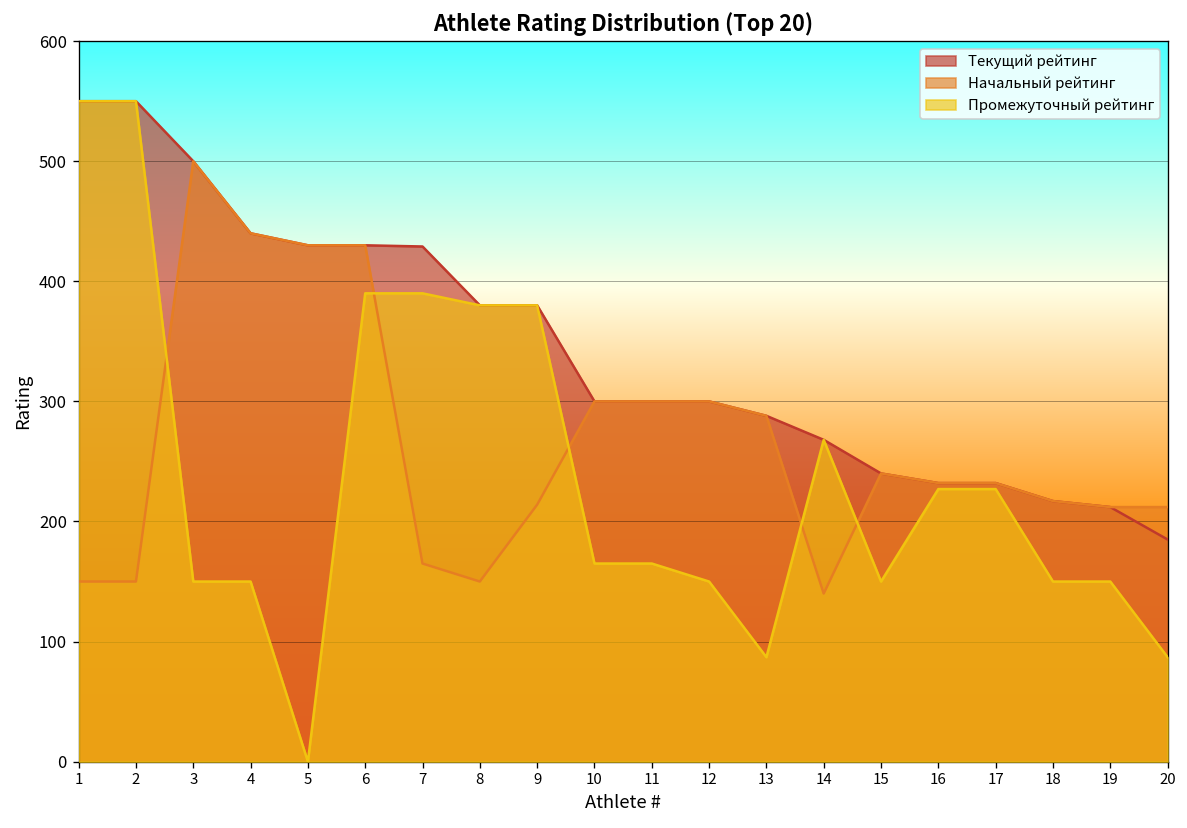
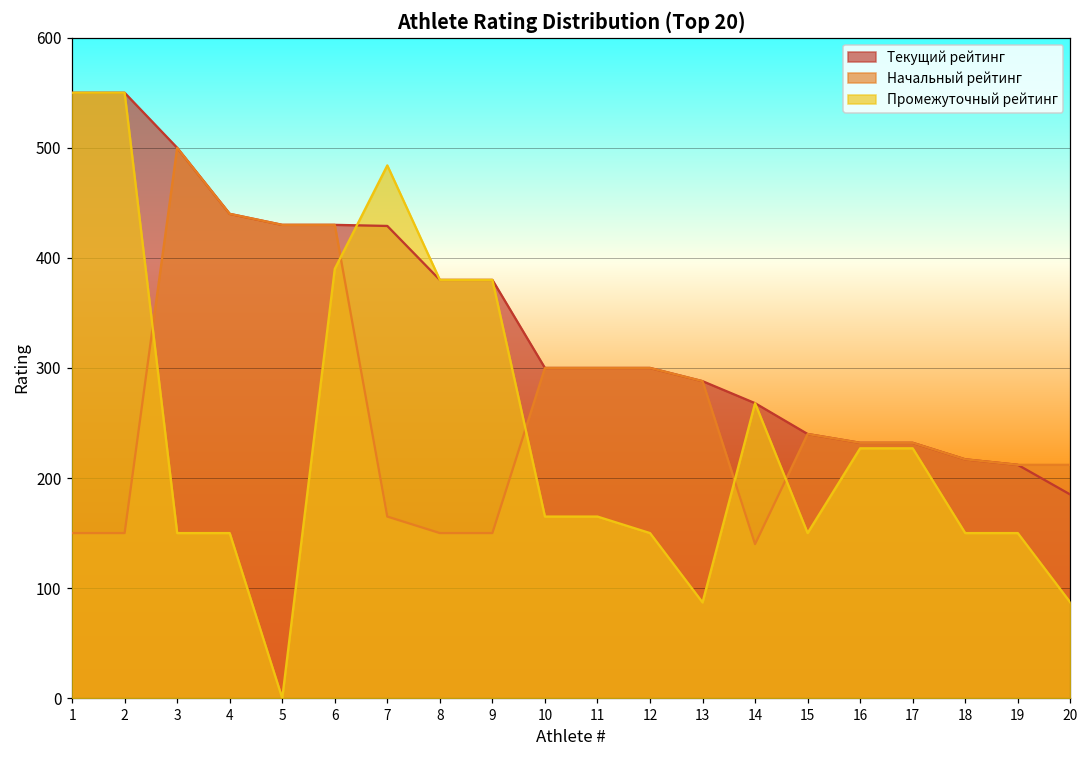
  {
    "Текущий рейтинг": {
      "7": 429,
      "20": 185
    },
    "Начальный рейтинг": {
      "1": 150,
      "2": 150,
      "7": 165,
      "8": 150,
-     "9": 214,
+     "9": 150,
      "14": 140,
      "20": 212
    },
    "Промежуточный рейтинг": {
      "3": 150,
      "4": 150,
      "5": 0,
      "6": 390,
-     "7": 390,
+     "7": 484,
      "10": 165,
      "11": 165,
      "12": 150,
      "13": 87,
      "15": 150,
      "16": 227,
      "17": 227,
      "18": 150,
      "19": 150,
      "20": 87
    }
  }
